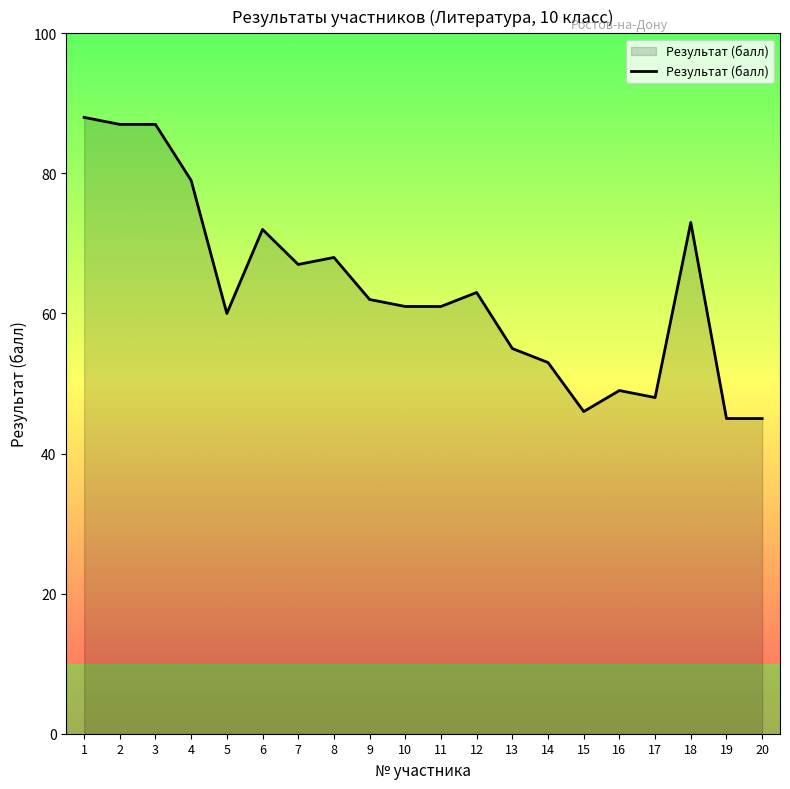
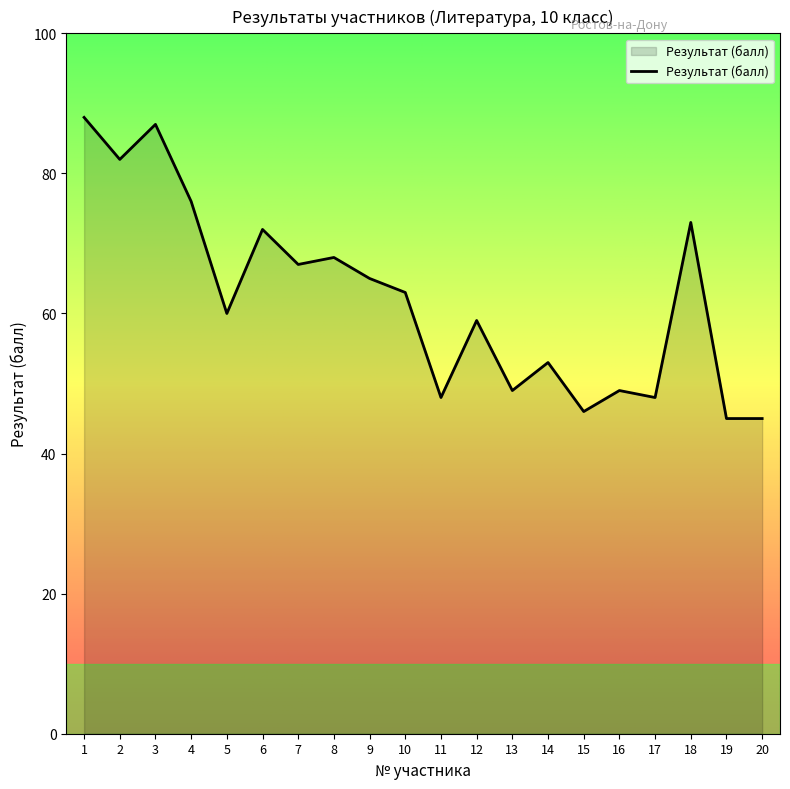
  {
    "1": 88,
-   "2": 87,
+   "2": 82,
    "3": 87,
-   "4": 79,
+   "4": 76,
    "5": 60,
    "6": 72,
    "7": 67,
    "8": 68,
-   "9": 62,
-   "10": 61,
-   "11": 61,
-   "12": 63,
-   "13": 55,
+   "9": 65,
+   "10": 63,
+   "11": 48,
+   "12": 59,
+   "13": 49,
    "14": 53,
    "15": 46,
    "16": 49,
    "17": 48,
    "18": 73,
    "19": 45,
    "20": 45
  }
